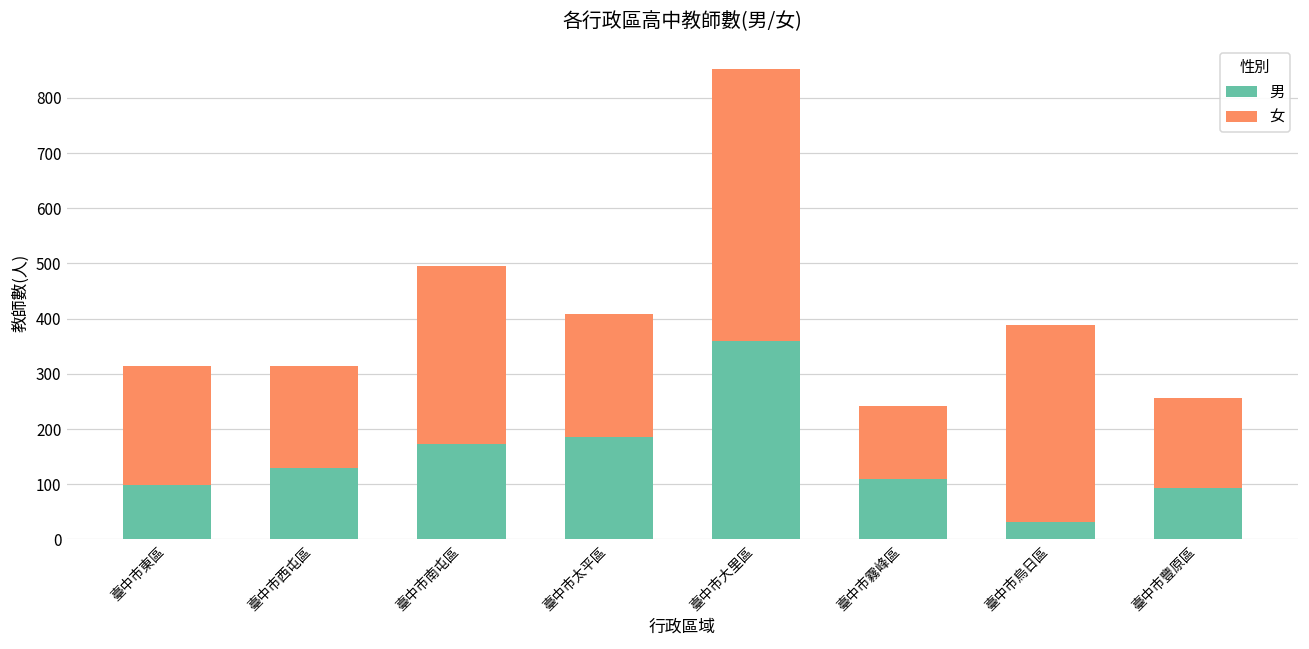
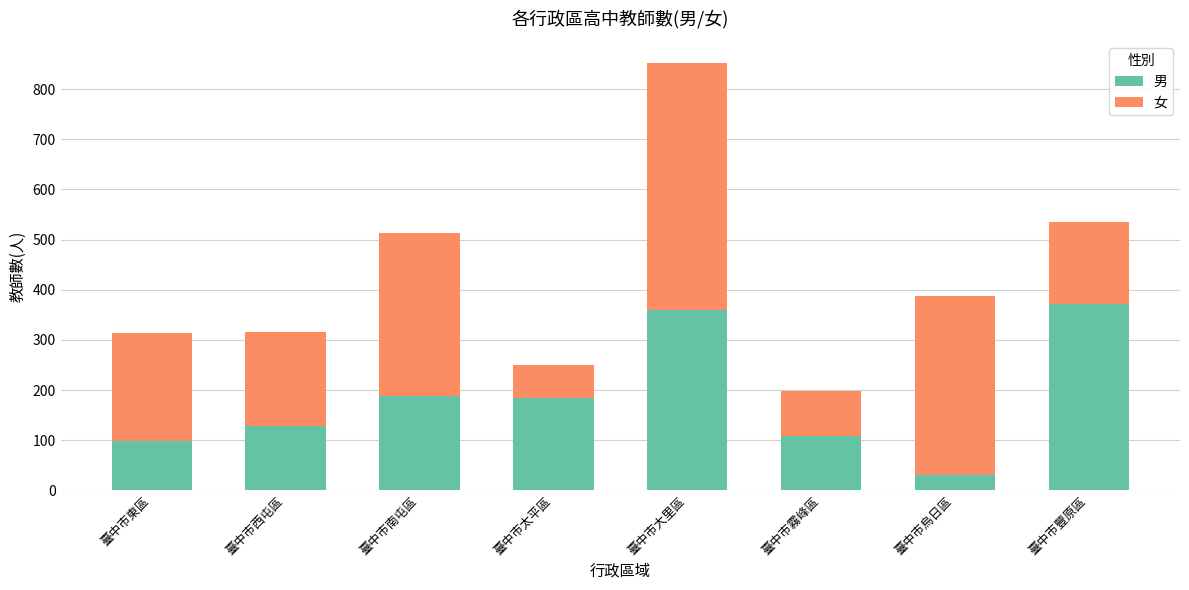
  {
    "男": {
      "臺中市東區": 100,
      "臺中市西屯區": 130,
-     "臺中市南屯區": 170,
+     "臺中市南屯區": 190,
      "臺中市太平區": 190,
      "臺中市大里區": 360,
      "臺中市霧峰區": 110,
      "臺中市烏日區": 30,
-     "臺中市豐原區": 90
+     "臺中市豐原區": 370
    },
    "女": {
      "臺中市東區": 220,
      "臺中市西屯區": 190,
      "臺中市南屯區": 320,
-     "臺中市太平區": 220,
+     "臺中市太平區": 60,
      "臺中市大里區": 490,
-     "臺中市霧峰區": 130,
+     "臺中市霧峰區": 90,
      "臺中市烏日區": 360,
      "臺中市豐原區": 160
    }
  }
